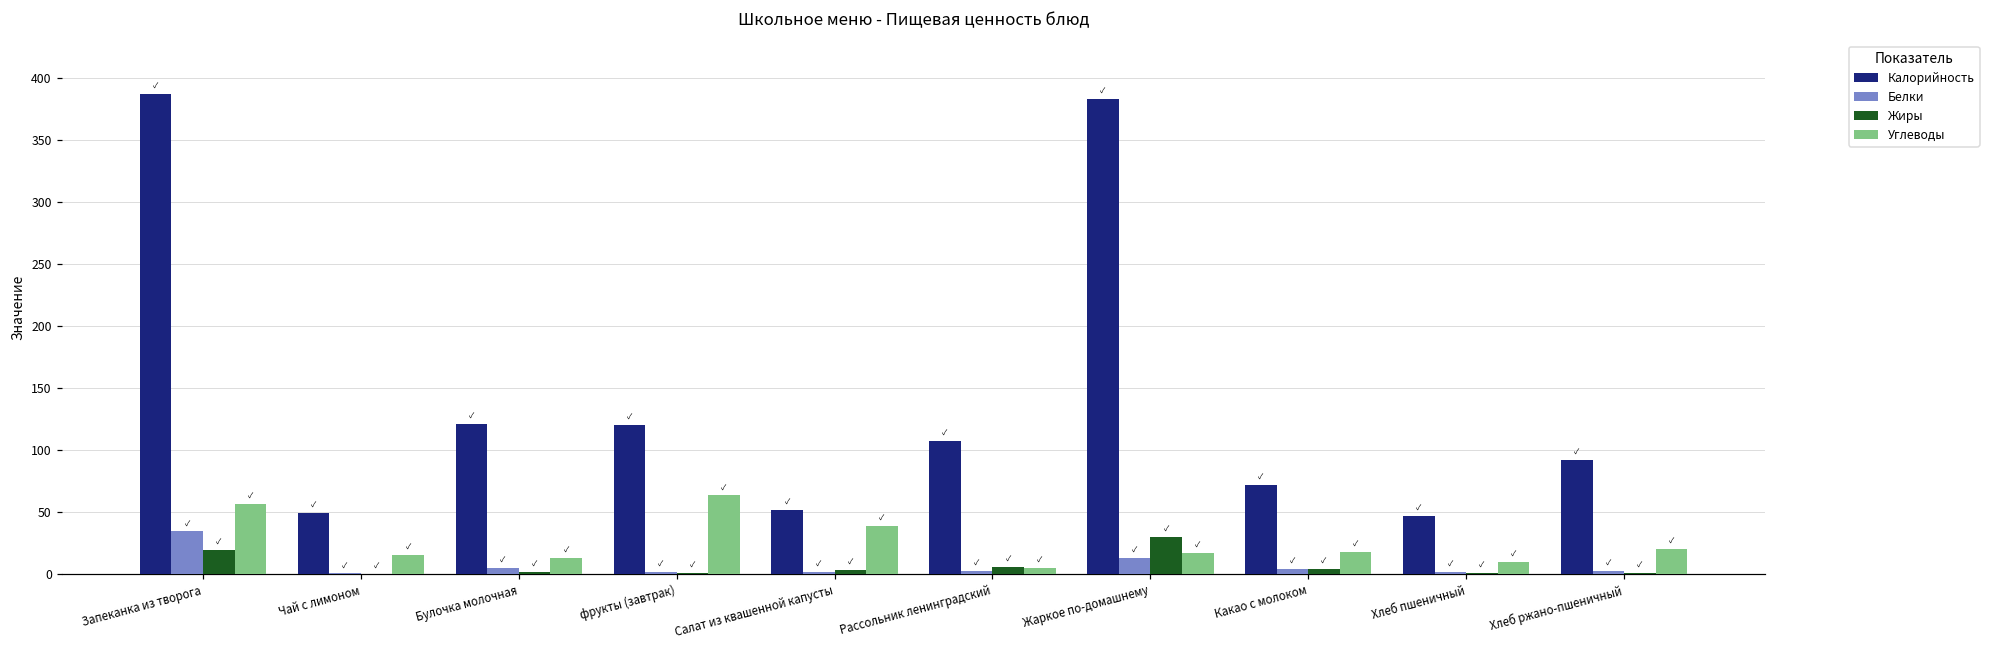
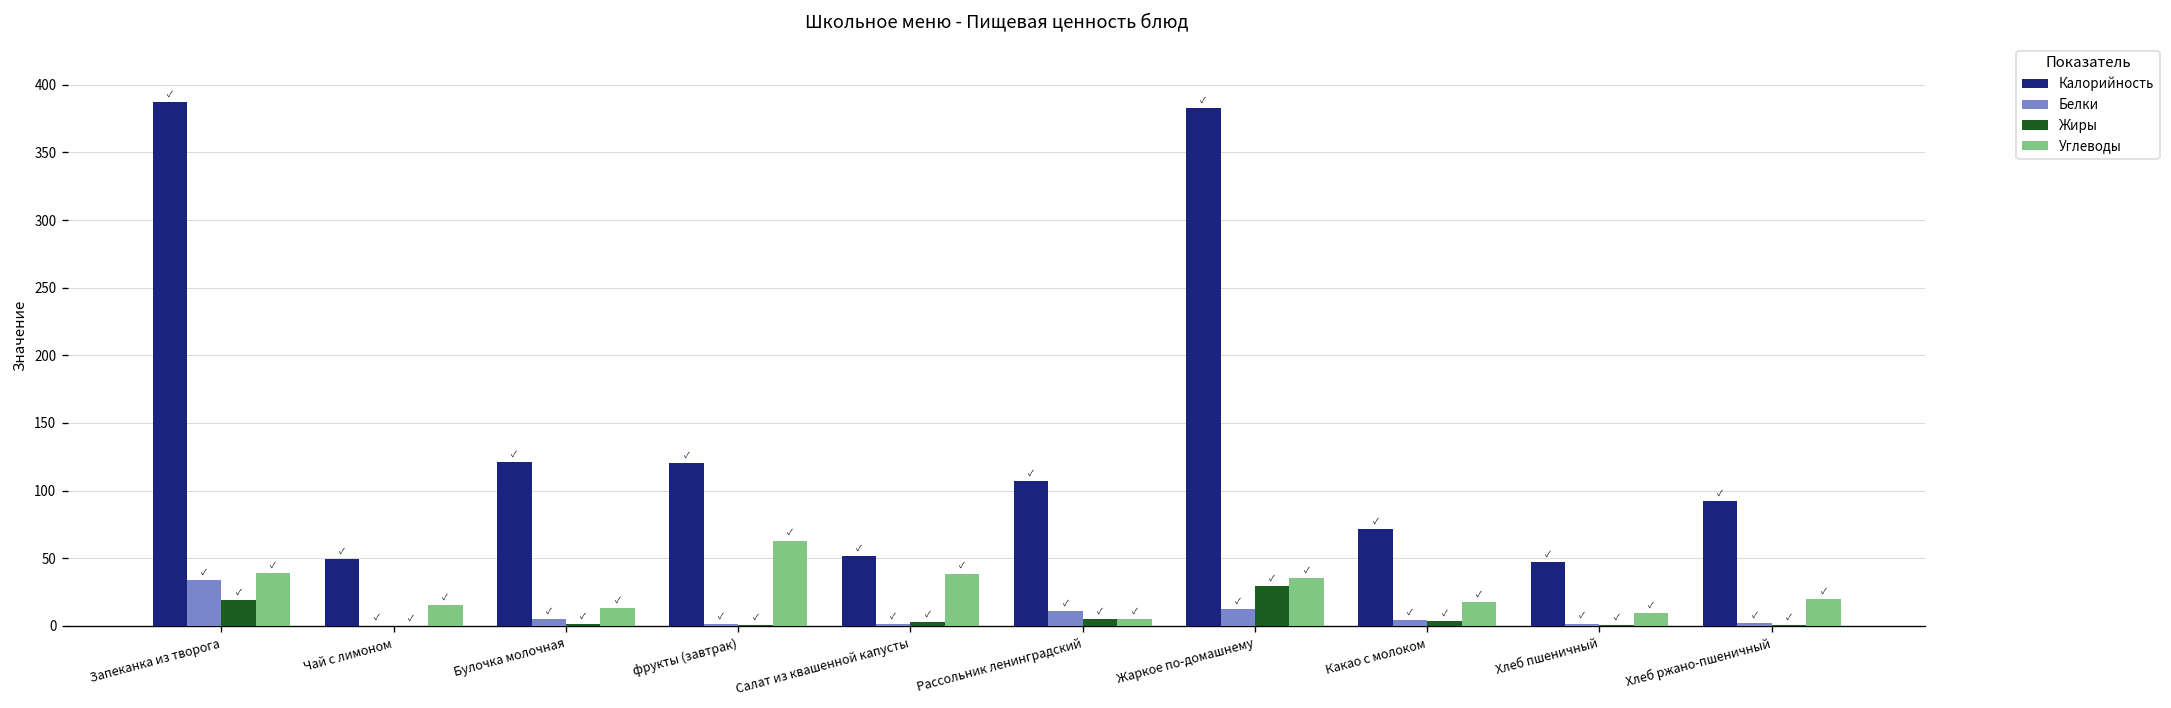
  {
    "Калорийность": {
      "Запеканка из творога": 387,
      "Чай с лимоном": 49,
      "Булочка молочная": 121,
      "фрукты (завтрак)": 120,
      "Салат из квашенной капусты": 51,
      "Рассольник ленинградский": 107,
      "Жаркое по-домашнему": 383,
      "Какао с молоком": 71,
      "Хлеб пшеничный": 47,
      "Хлеб ржано-пшеничный": 92
    },
    "Белки": {
      "Запеканка из творога": 34,
      "Булочка молочная": 5,
-     "Рассольник ленинградский": 2,
+     "Рассольник ленинградский": 11,
      "Жаркое по-домашнему": 12,
      "Какао с молоком": 4,
      "Хлеб ржано-пшеничный": 2
    },
    "Жиры": {
      "Запеканка из творога": 19,
      "Салат из квашенной капусты": 3,
      "Рассольник ленинградский": 5,
      "Жаркое по-домашнему": 30,
      "Какао с молоком": 4
    },
    "Углеводы": {
-     "Запеканка из творога": 56,
+     "Запеканка из творога": 39,
      "Чай с лимоном": 15,
      "Булочка молочная": 13,
      "фрукты (завтрак)": 63,
      "Салат из квашенной капусты": 39,
      "Рассольник ленинградский": 5,
-     "Жаркое по-домашнему": 17,
+     "Жаркое по-домашнему": 35,
      "Какао с молоком": 18,
      "Хлеб пшеничный": 10,
      "Хлеб ржано-пшеничный": 20
    }
  }
